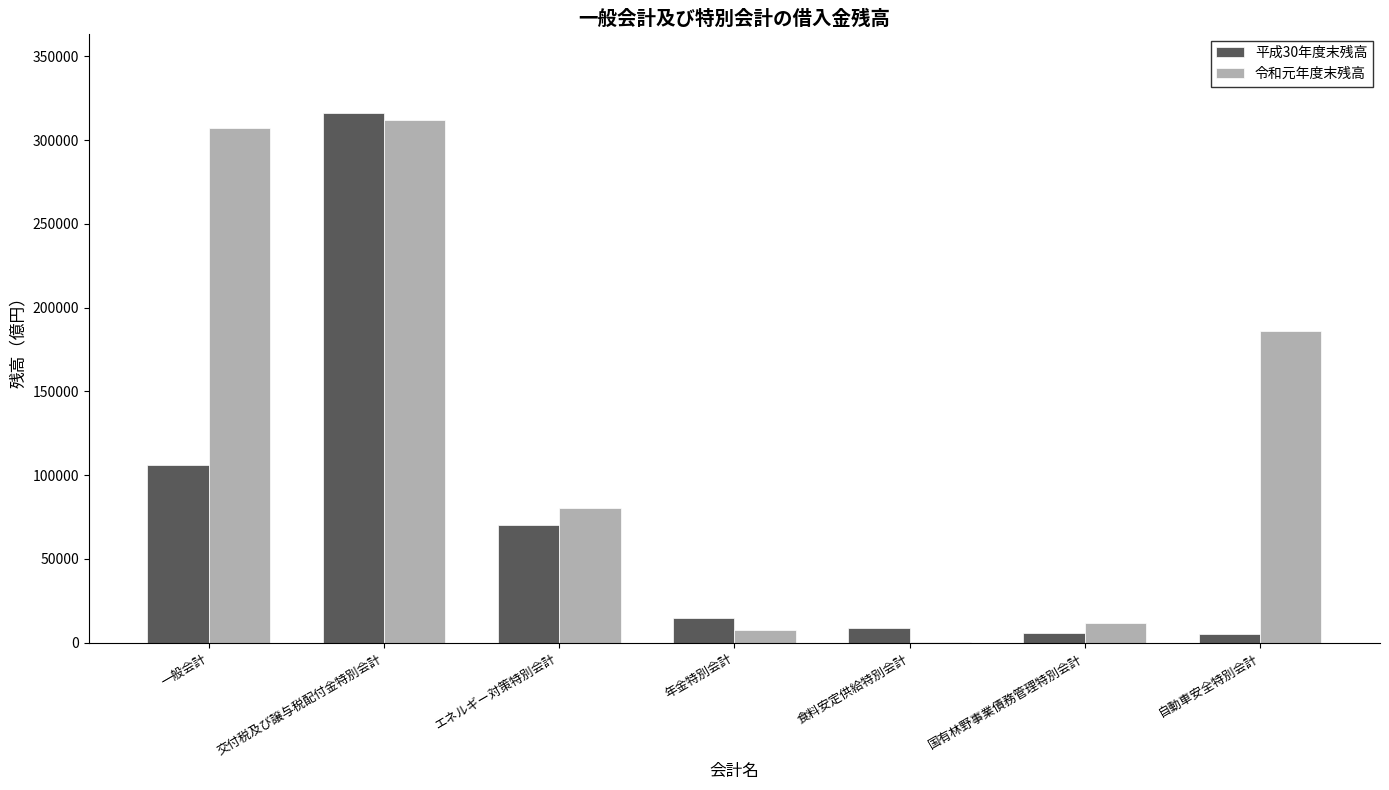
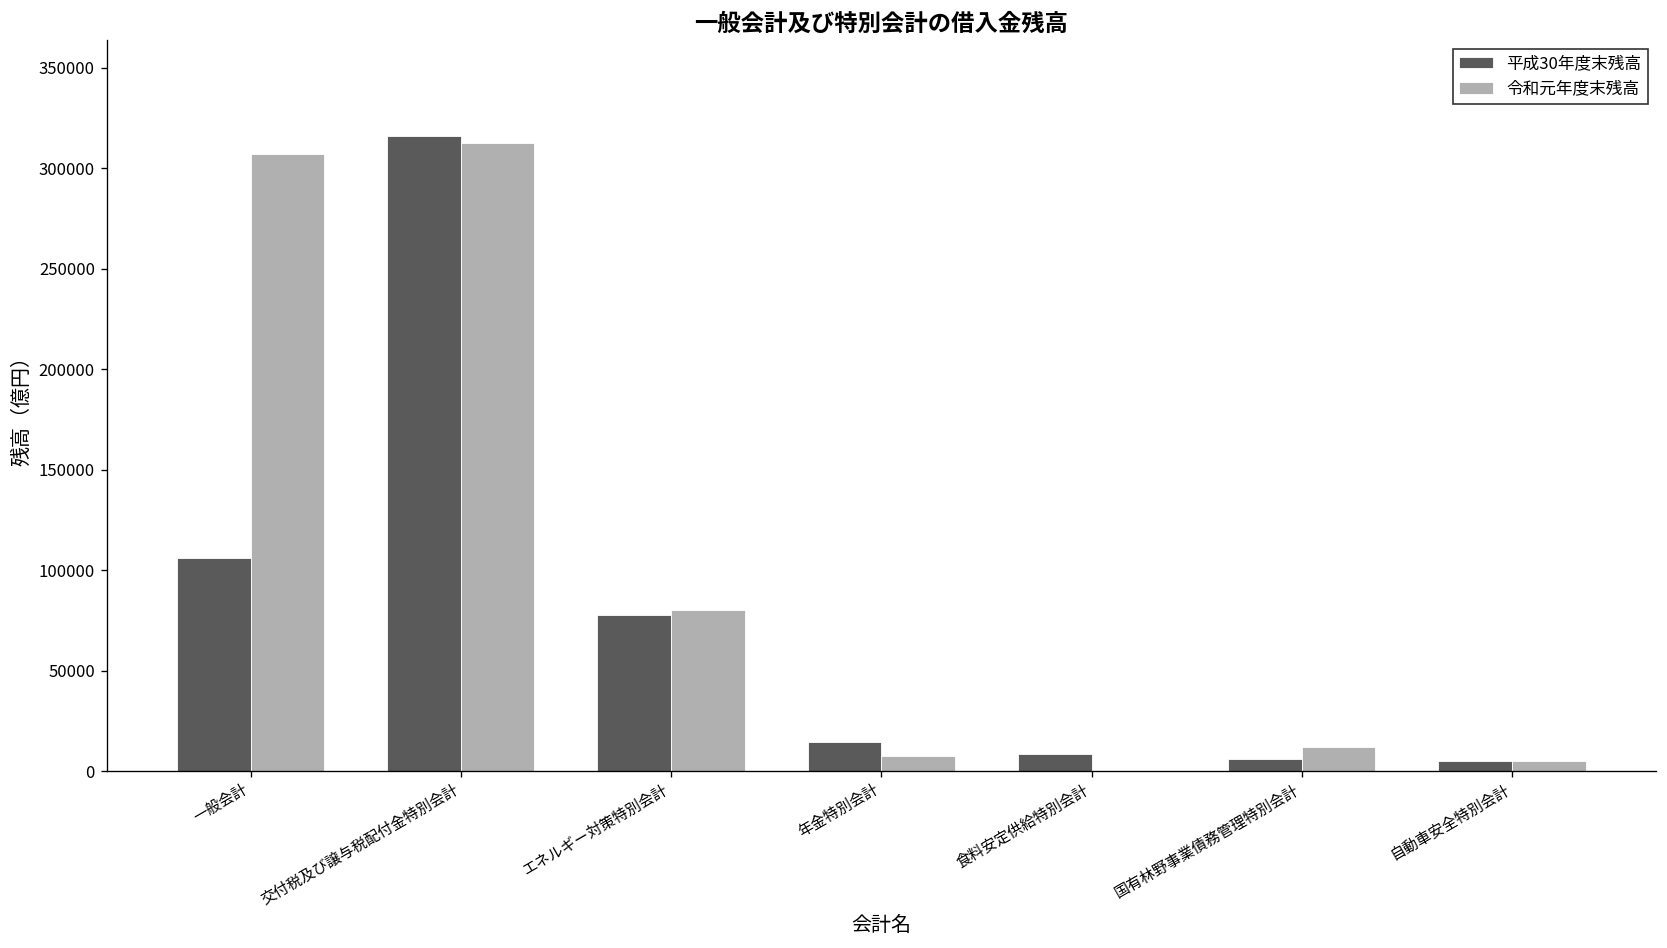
  {
    "平成30年度末残高": {
      "一般会計": 106000,
      "交付税及び譲与税配付金特別会計": 316000,
-     "エネルギー対策特別会計": 70000,
+     "エネルギー対策特別会計": 77000,
      "年金特別会計": 15000,
      "食料安定供給特別会計": 9000,
      "国有林野事業債務管理特別会計": 6000,
      "自動車安全特別会計": 5000
    },
    "令和元年度末残高": {
      "一般会計": 307000,
      "交付税及び譲与税配付金特別会計": 312000,
      "エネルギー対策特別会計": 80000,
      "年金特別会計": 8000,
      "国有林野事業債務管理特別会計": 12000,
-     "自動車安全特別会計": 186000
+     "自動車安全特別会計": 5000
    }
  }
